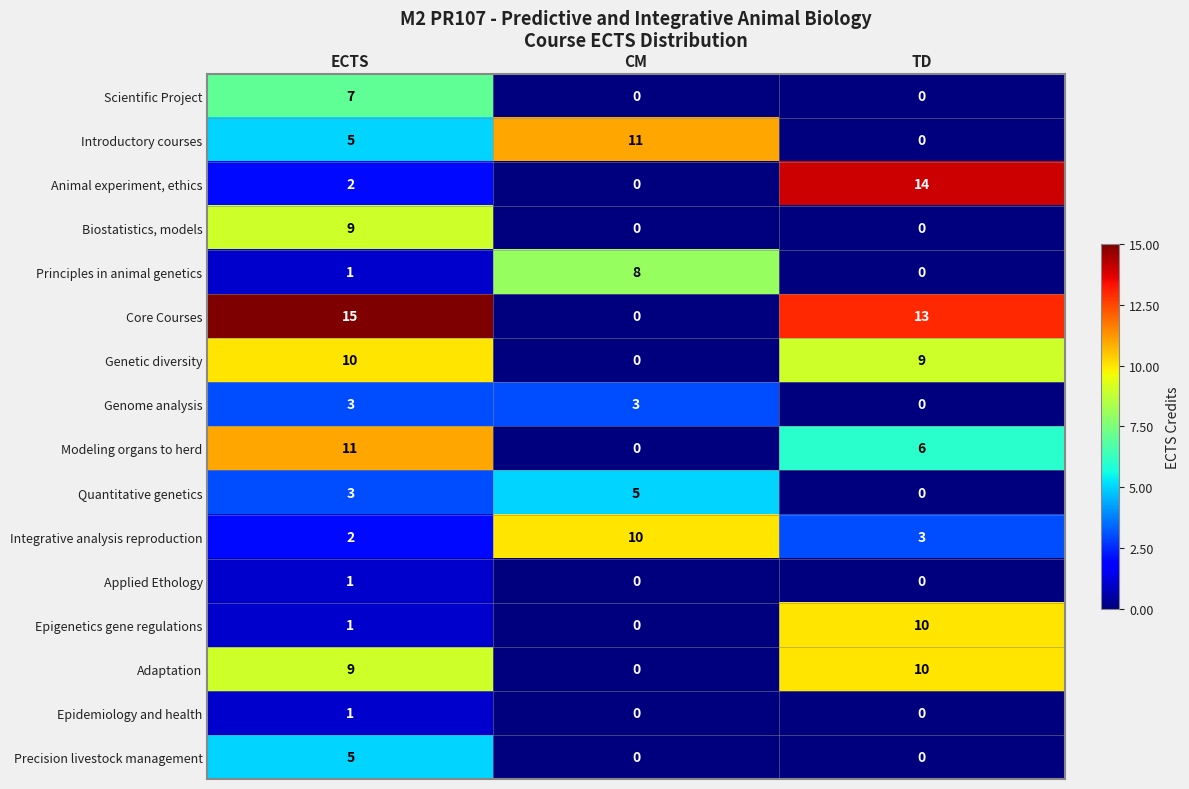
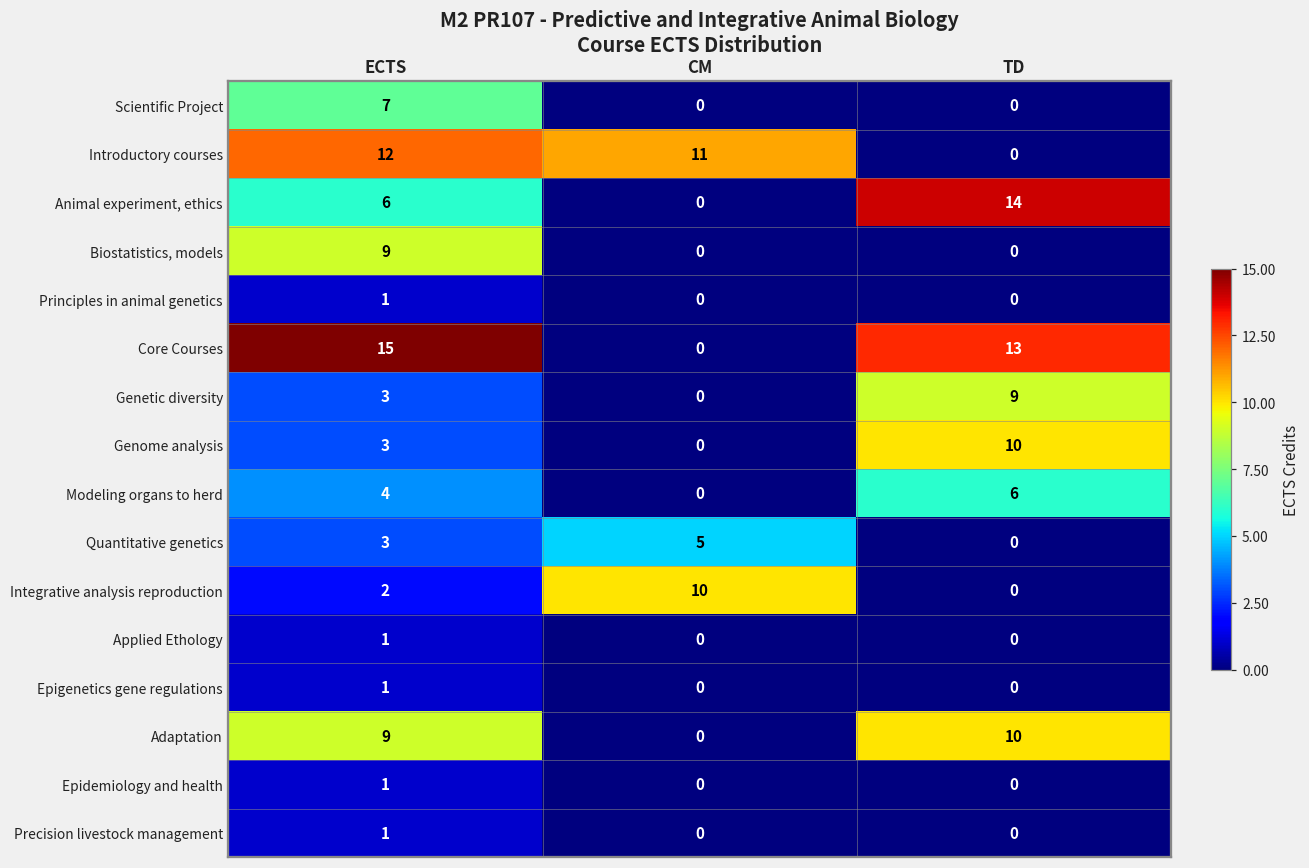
  {
    "Scientific Project": {
      "ECTS": 7,
      "CM": 0,
      "TD": 0
    },
    "Introductory courses": {
-     "ECTS": 5,
+     "ECTS": 12,
      "CM": 11,
      "TD": 0
    },
    "Animal experiment, ethics": {
-     "ECTS": 2,
+     "ECTS": 6,
      "CM": 0,
      "TD": 14
    },
    "Biostatistics, models": {
      "ECTS": 9,
      "CM": 0,
      "TD": 0
    },
    "Principles in animal genetics": {
      "ECTS": 1,
-     "CM": 8,
+     "CM": 0,
      "TD": 0
    },
    "Core Courses": {
      "ECTS": 15,
      "CM": 0,
      "TD": 13
    },
    "Genetic diversity": {
-     "ECTS": 10,
+     "ECTS": 3,
      "CM": 0,
      "TD": 9
    },
    "Genome analysis": {
      "ECTS": 3,
-     "CM": 3,
-     "TD": 0
+     "CM": 0,
+     "TD": 10
    },
    "Modeling organs to herd": {
-     "ECTS": 11,
+     "ECTS": 4,
      "CM": 0,
      "TD": 6
    },
    "Quantitative genetics": {
      "ECTS": 3,
      "CM": 5,
      "TD": 0
    },
    "Integrative analysis reproduction": {
      "ECTS": 2,
      "CM": 10,
-     "TD": 3
+     "TD": 0
    },
    "Applied Ethology": {
      "ECTS": 1,
      "CM": 0,
      "TD": 0
    },
    "Epigenetics gene regulations": {
      "ECTS": 1,
      "CM": 0,
-     "TD": 10
+     "TD": 0
    },
    "Adaptation": {
      "ECTS": 9,
      "CM": 0,
      "TD": 10
    },
    "Epidemiology and health": {
      "ECTS": 1,
      "CM": 0,
      "TD": 0
    },
    "Precision livestock management": {
-     "ECTS": 5,
+     "ECTS": 1,
      "CM": 0,
      "TD": 0
    }
  }
